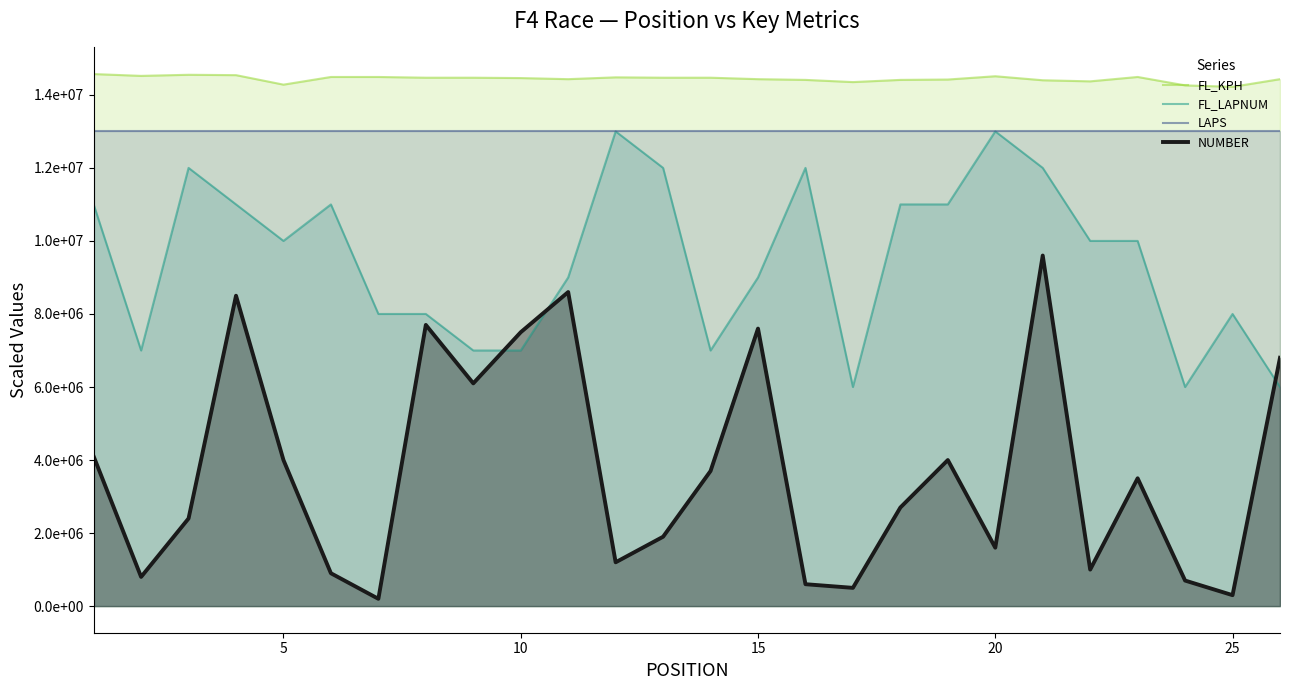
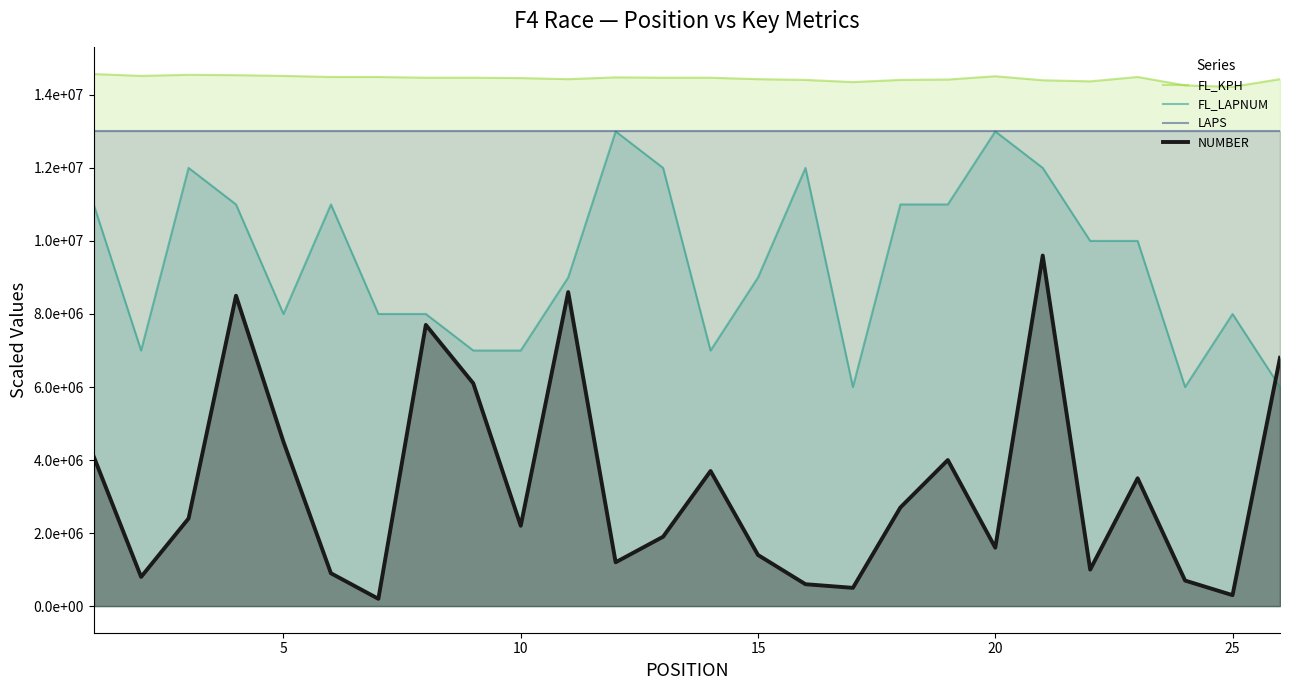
  {
    "FL_KPH": {
-     "5": 14300000,
+     "5": 14500000,
      "10": 14500000,
      "15": 14400000,
      "20": 14500000,
      "25": 14200000
    },
    "FL_LAPNUM": {
-     "5": 10000000,
+     "5": 8000000,
      "10": 7000000,
      "15": 9000000,
      "25": 8000000
    },
    "LAPS": {
      "5": 13000000,
      "10": 13000000,
      "15": 13000000,
      "25": 13000000
    },
    "NUMBER": {
-     "5": 4000000,
-     "10": 7500000,
-     "15": 7600000,
+     "5": 4500000,
+     "10": 2200000,
+     "15": 1400000,
      "20": 1600000,
      "25": 300000
    }
  }
